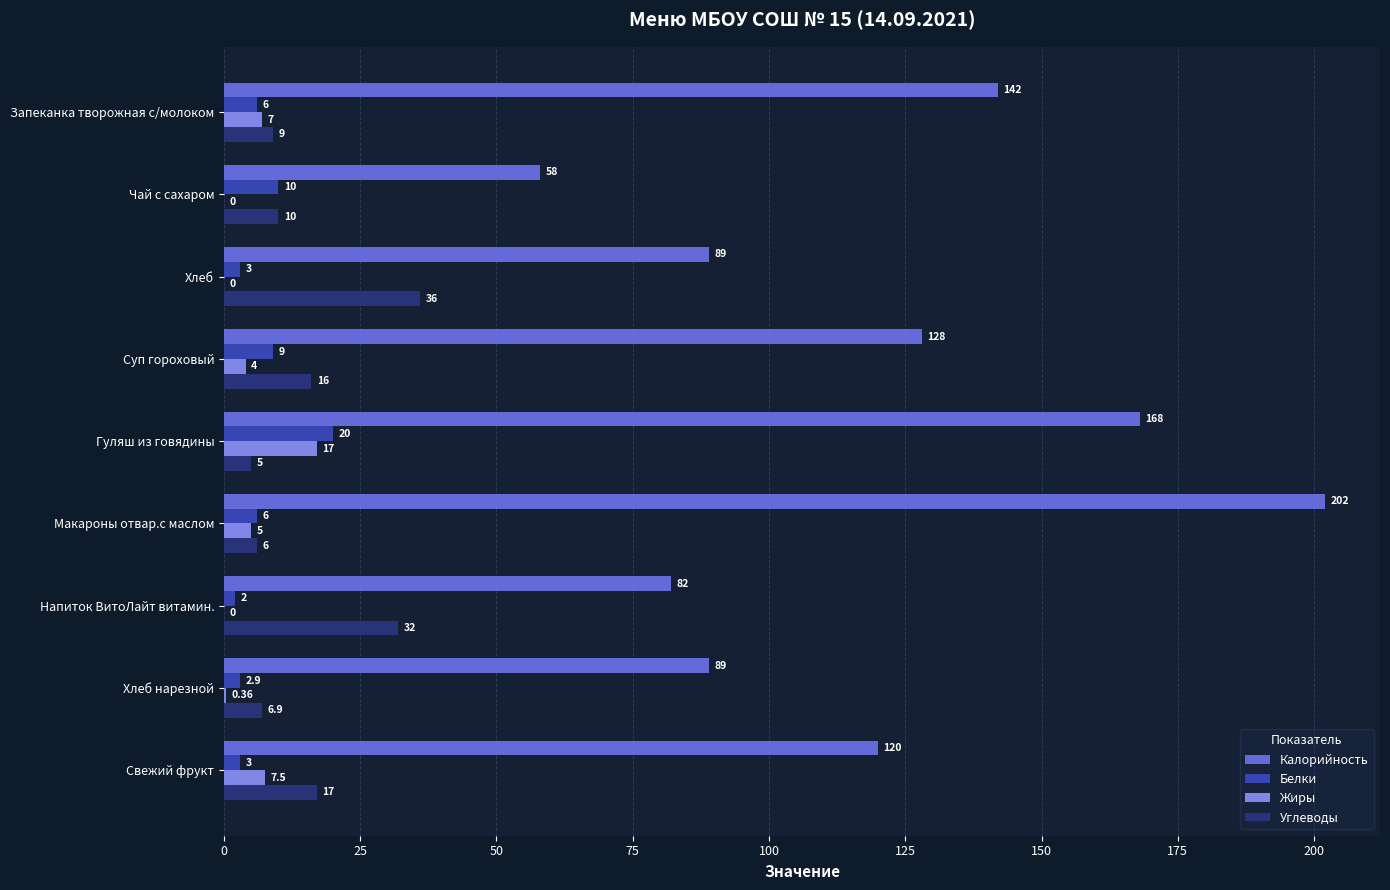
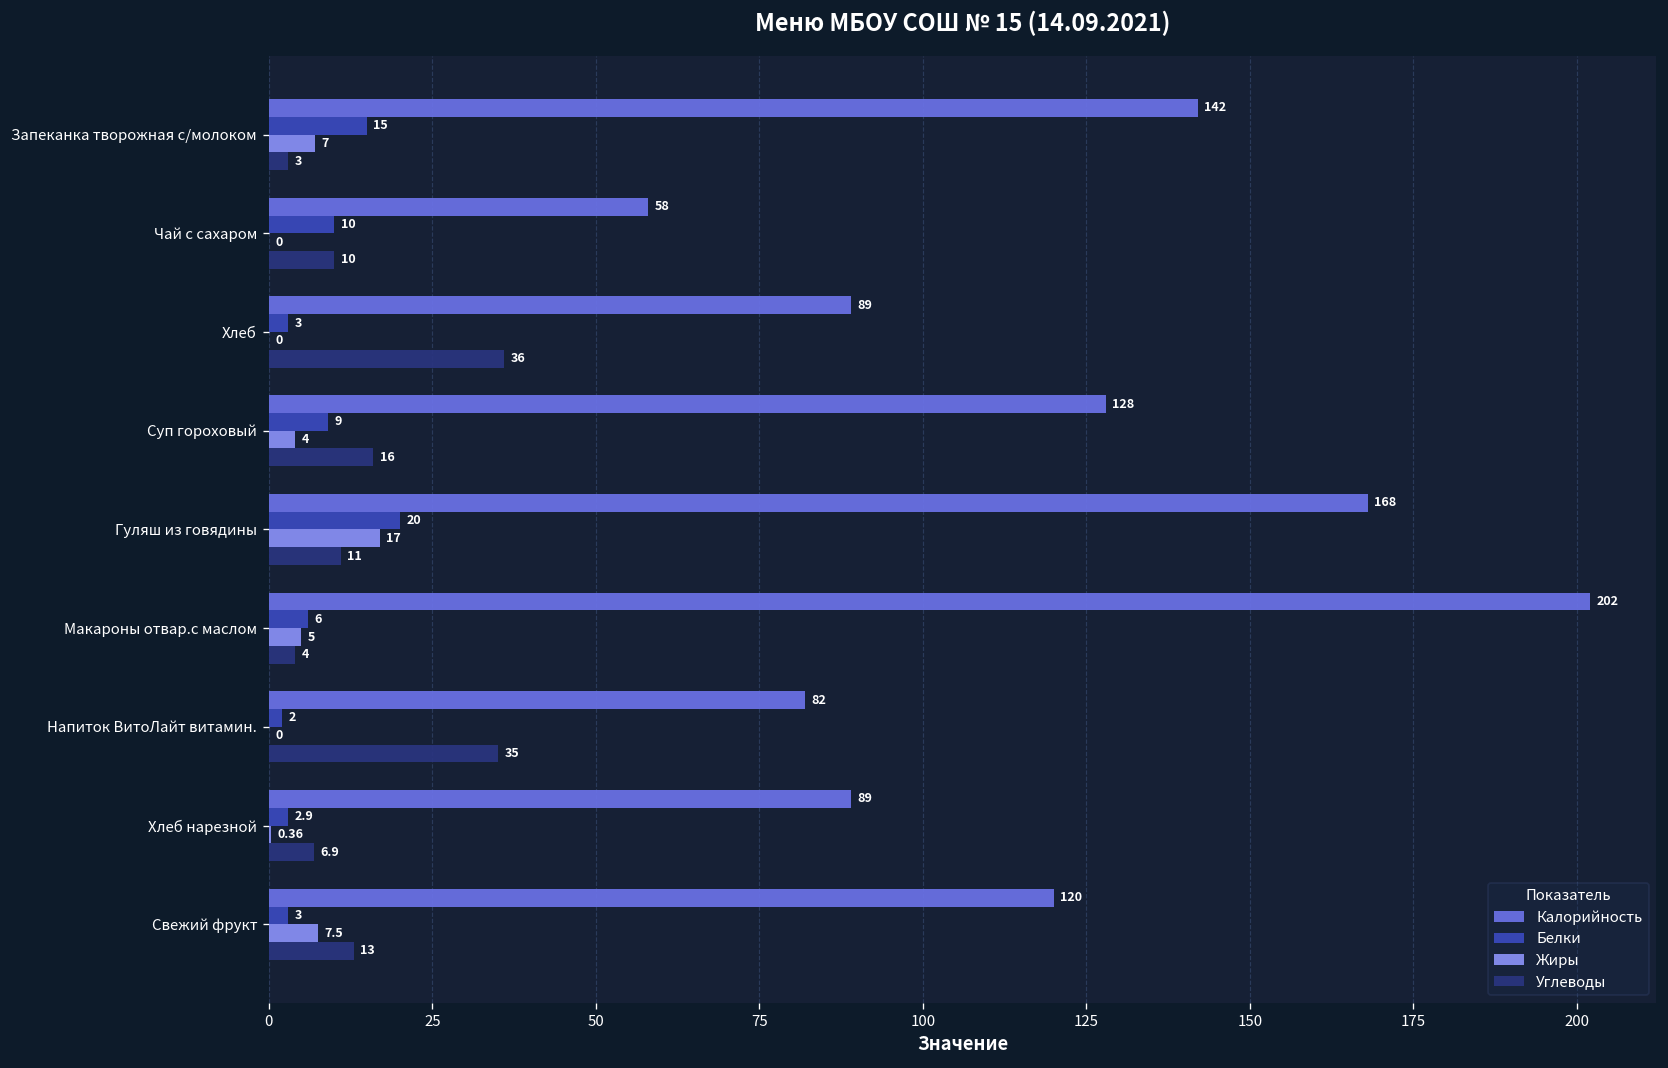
  {
    "Белки": {
-     "Запеканка творожная с/молоком": 6,
+     "Запеканка творожная с/молоком": 15,
      "Чай с сахаром": 10,
      "Хлеб": 3,
      "Суп гороховый": 9,
      "Гуляш из говядины": 20,
      "Макароны отвар.с маслом": 6,
      "Напиток ВитоЛайт витамин.": 2,
      "Хлеб нарезной": 2.9,
      "Свежий фрукт": 3
    },
    "Углеводы": {
-     "Запеканка творожная с/молоком": 9,
+     "Запеканка творожная с/молоком": 3,
      "Чай с сахаром": 10,
      "Хлеб": 36,
      "Суп гороховый": 16,
-     "Гуляш из говядины": 5,
-     "Макароны отвар.с маслом": 6,
-     "Напиток ВитоЛайт витамин.": 32,
+     "Гуляш из говядины": 11,
+     "Макароны отвар.с маслом": 4,
+     "Напиток ВитоЛайт витамин.": 35,
      "Хлеб нарезной": 6.9,
-     "Свежий фрукт": 17
+     "Свежий фрукт": 13
    }
  }
